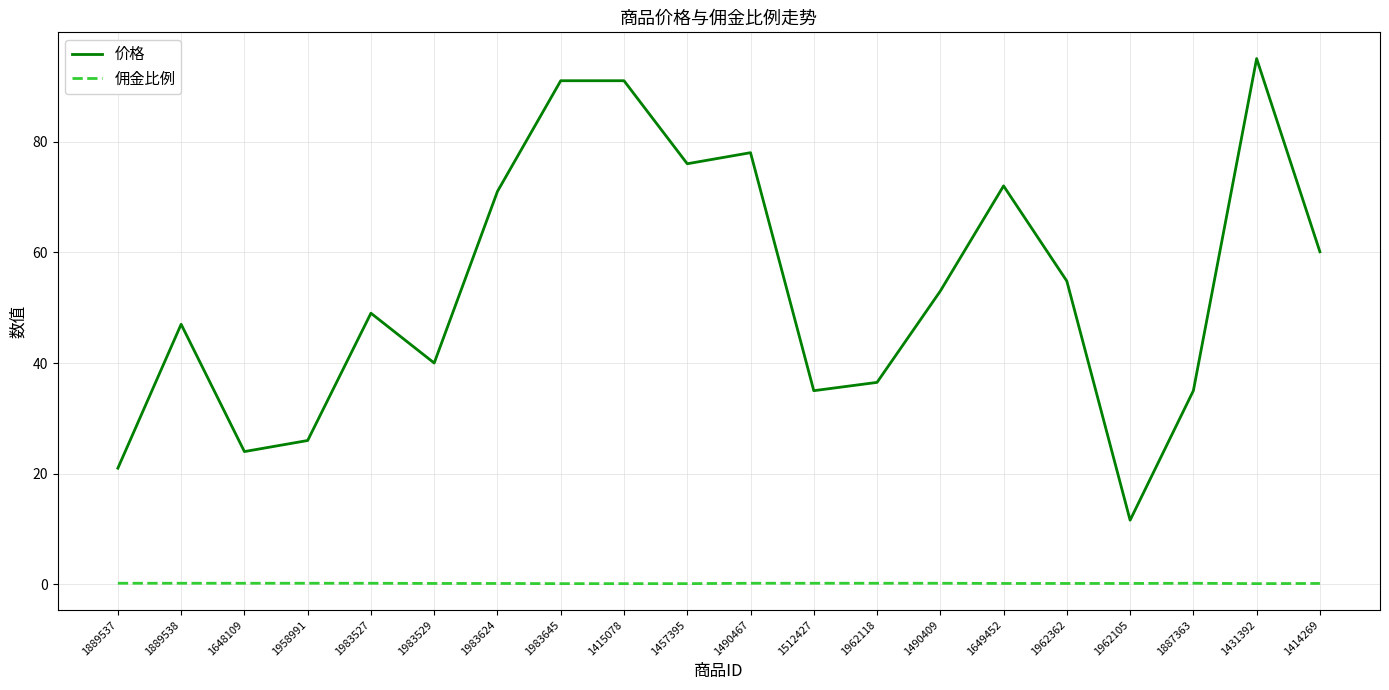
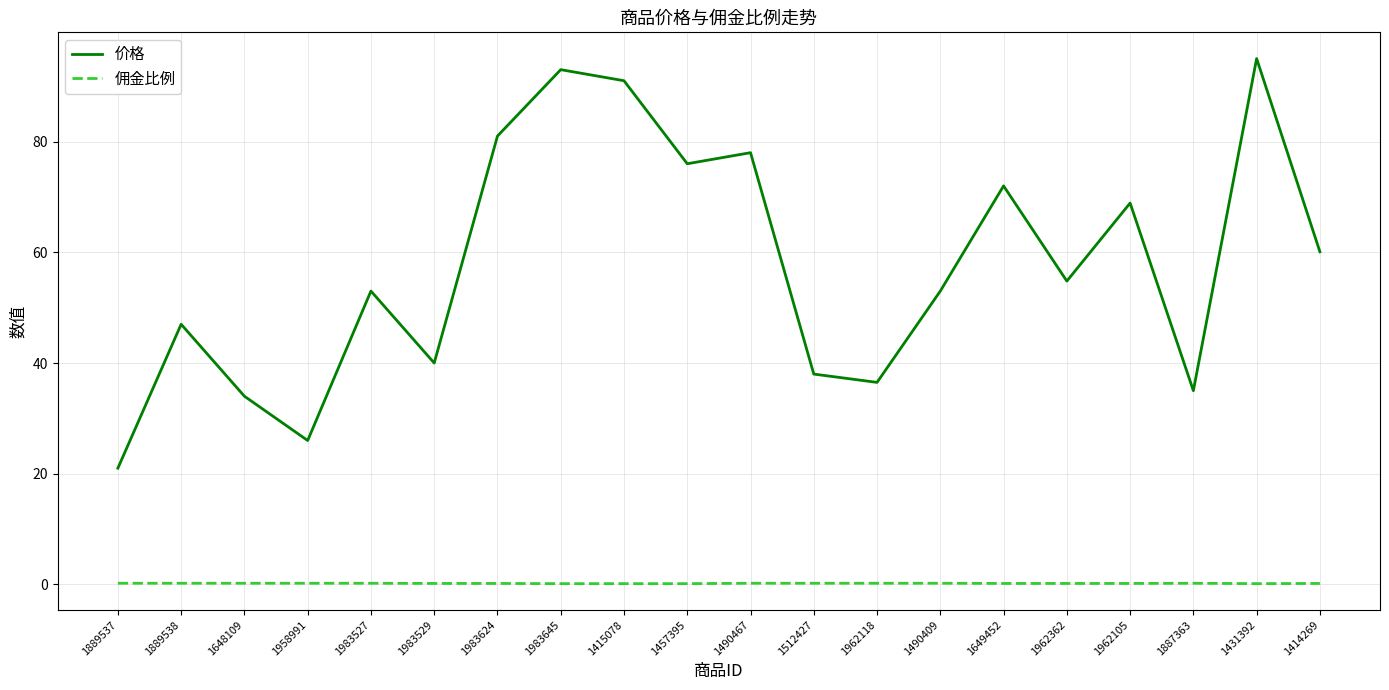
  {
    "价格": {
      "1889537": 21,
      "1889538": 47,
-     "1648109": 24,
+     "1648109": 34,
      "1958991": 26,
-     "1983527": 49,
+     "1983527": 53,
      "1983529": 40,
-     "1983624": 71,
-     "1983645": 91,
+     "1983624": 81,
+     "1983645": 93,
      "1415078": 91,
      "1457395": 76,
      "1490467": 78,
-     "1512427": 35,
+     "1512427": 38,
      "1962118": 37,
      "1490409": 53,
      "1649452": 72,
      "1962362": 55,
-     "1962105": 12,
+     "1962105": 69,
      "1887363": 35,
      "1431392": 95,
      "1414269": 60
    },
    "佣金比例": {
      "1889537": 0,
      "1889538": 0,
      "1648109": 0,
      "1958991": 0,
      "1983527": 0,
      "1983529": 0,
      "1983624": 0,
      "1983645": 0,
      "1415078": 0,
      "1457395": 0,
      "1490467": 0,
      "1512427": 0,
      "1962118": 0,
      "1490409": 0,
      "1649452": 0,
      "1962362": 0,
      "1962105": 0,
      "1887363": 0,
      "1431392": 0,
      "1414269": 0
    }
  }
